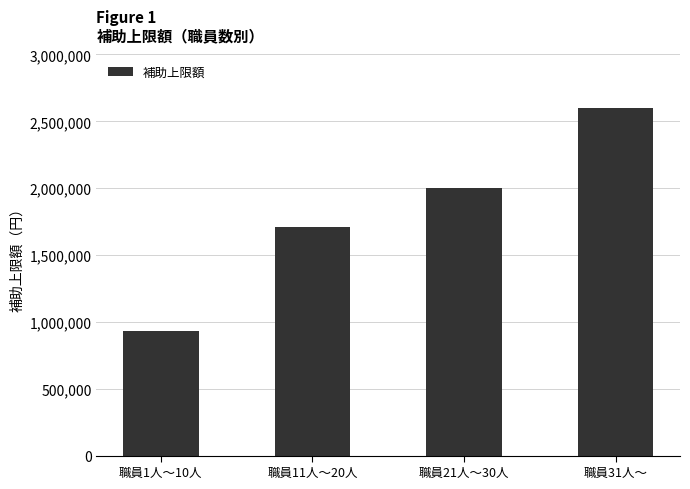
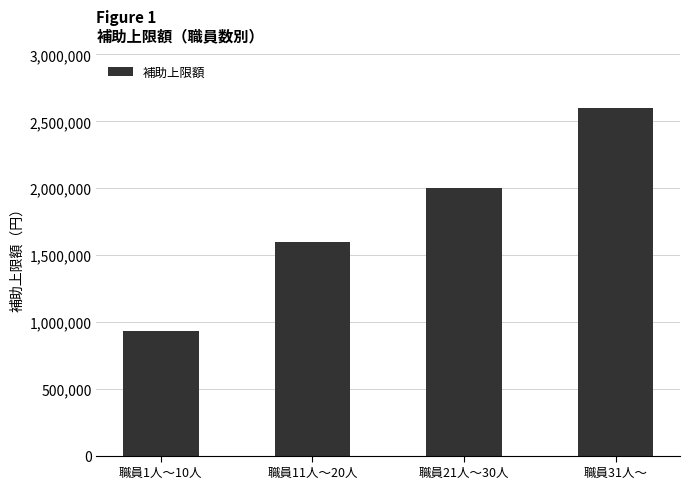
  {
    "職員1人～10人": "930,000",
-   "職員11人～20人": "1,710,000",
+   "職員11人～20人": "1,600,000",
    "職員21人～30人": "2,000,000",
    "職員31人～": "2,600,000"
  }
